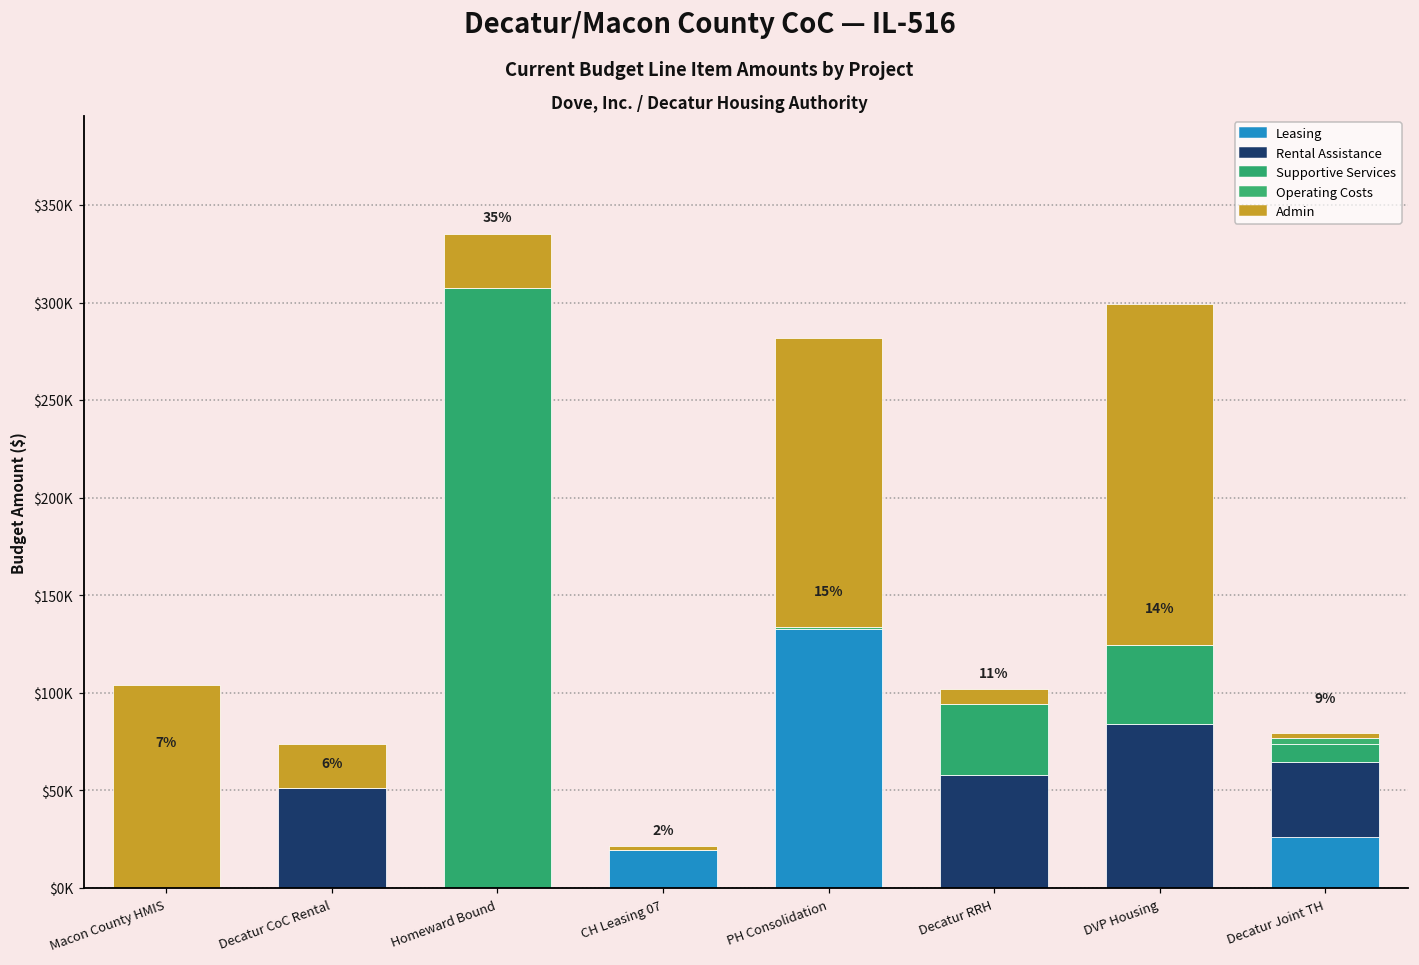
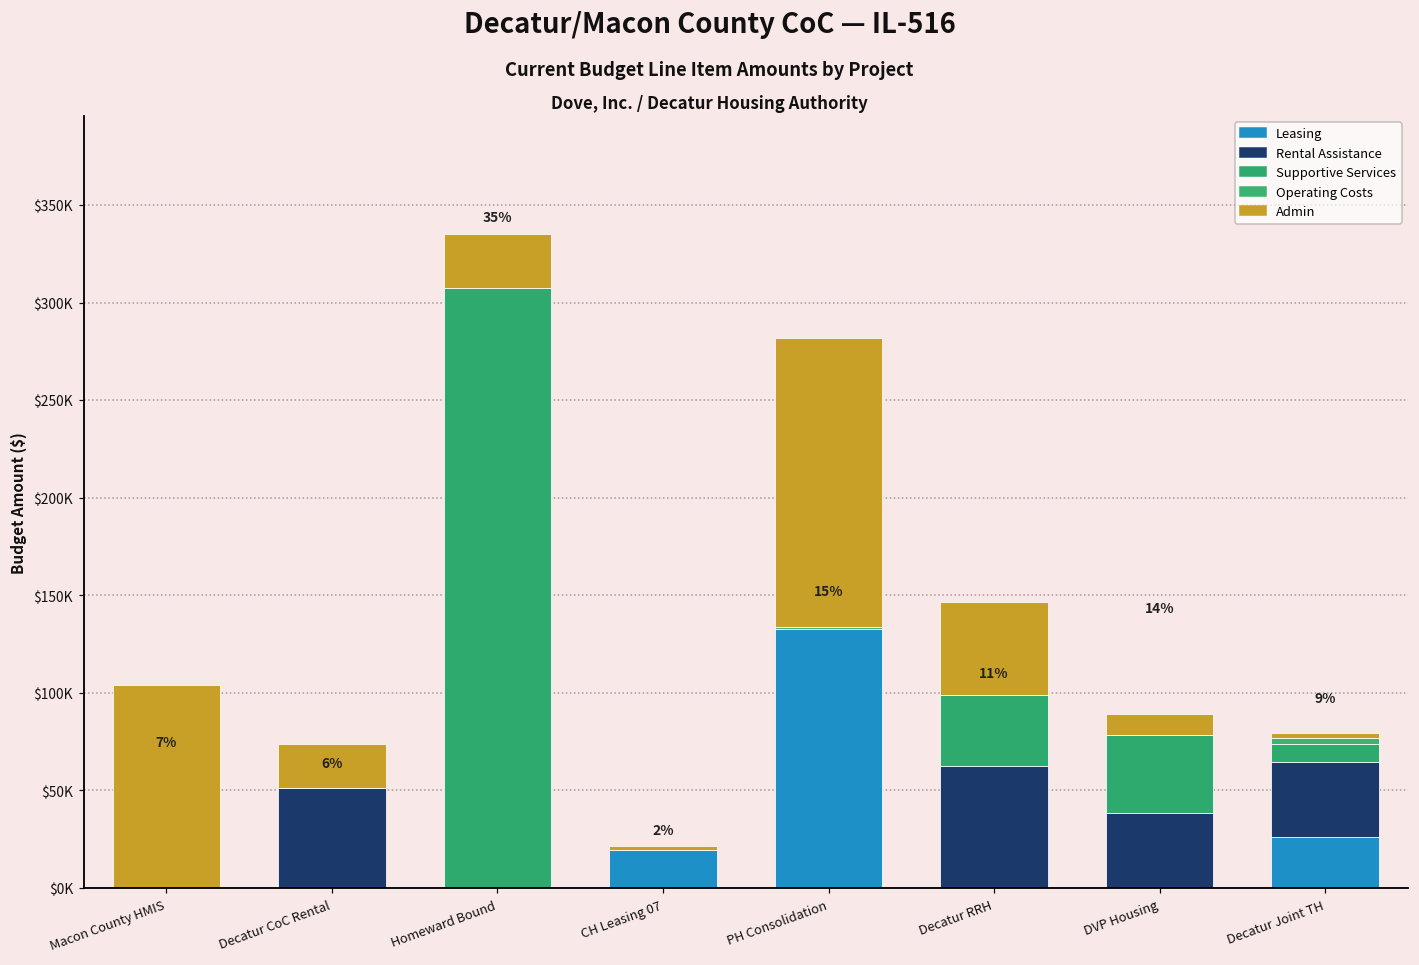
  {
    "Leasing": {
      "Macon County HMIS": "$0",
      "Decatur CoC Rental": "$0",
      "Homeward Bound": "$0",
      "CH Leasing 07": "$20000",
      "PH Consolidation": "$133000",
      "Decatur RRH": "$0",
      "DVP Housing": "$0",
      "Decatur Joint TH": "$26000"
    },
    "Rental Assistance": {
      "Macon County HMIS": "$0",
      "Decatur CoC Rental": "$51000",
      "Homeward Bound": "$0",
      "CH Leasing 07": "$0",
      "PH Consolidation": "$0",
-     "Decatur RRH": "$58000",
-     "DVP Housing": "$84000",
+     "Decatur RRH": "$63000",
+     "DVP Housing": "$38000",
      "Decatur Joint TH": "$38000"
    },
    "Admin": {
-     "Decatur RRH": "$8000",
-     "DVP Housing": "$174000",
+     "Decatur RRH": "$48000",
+     "DVP Housing": "$11000",
      "Decatur Joint TH": "$3000"
    }
  }
